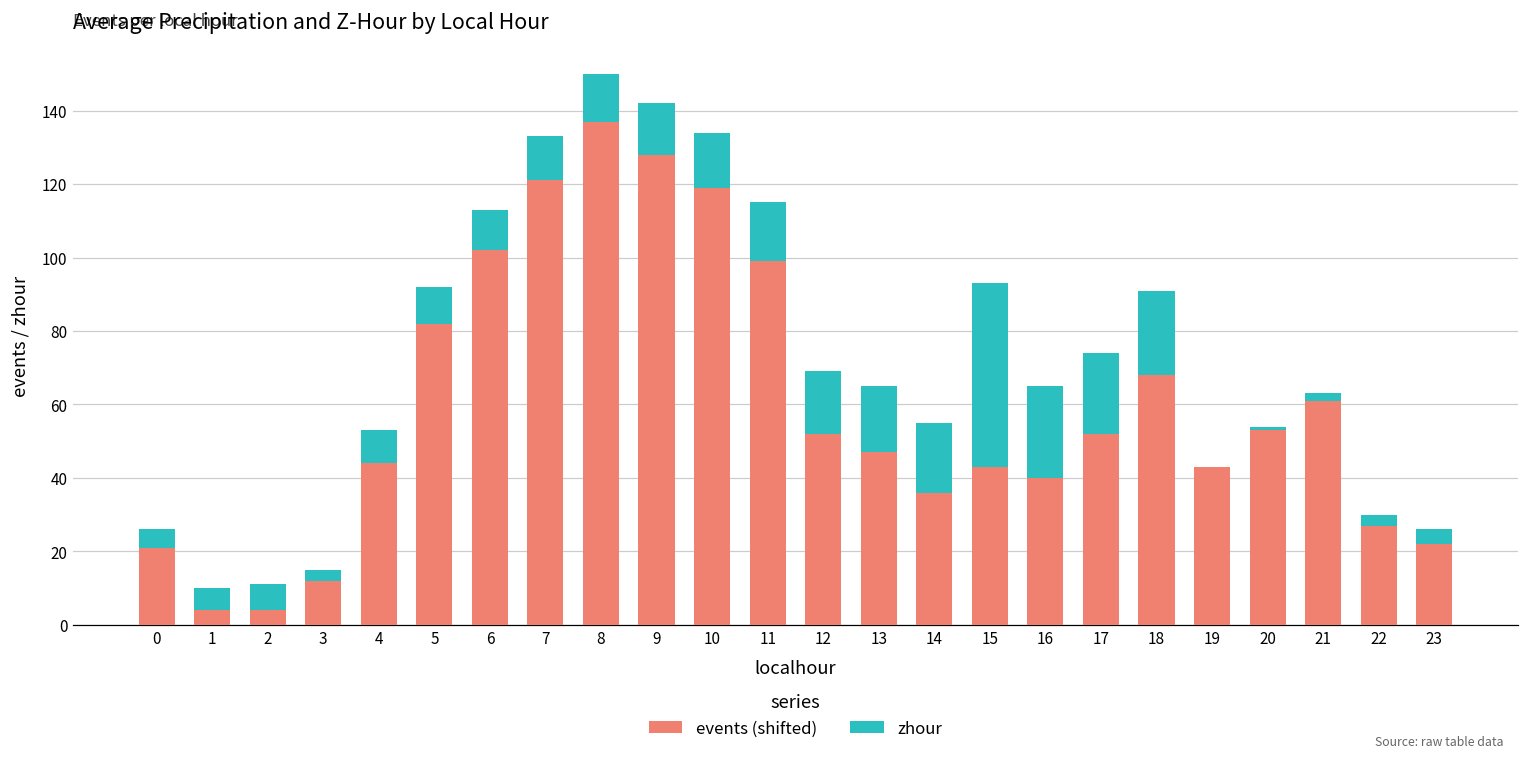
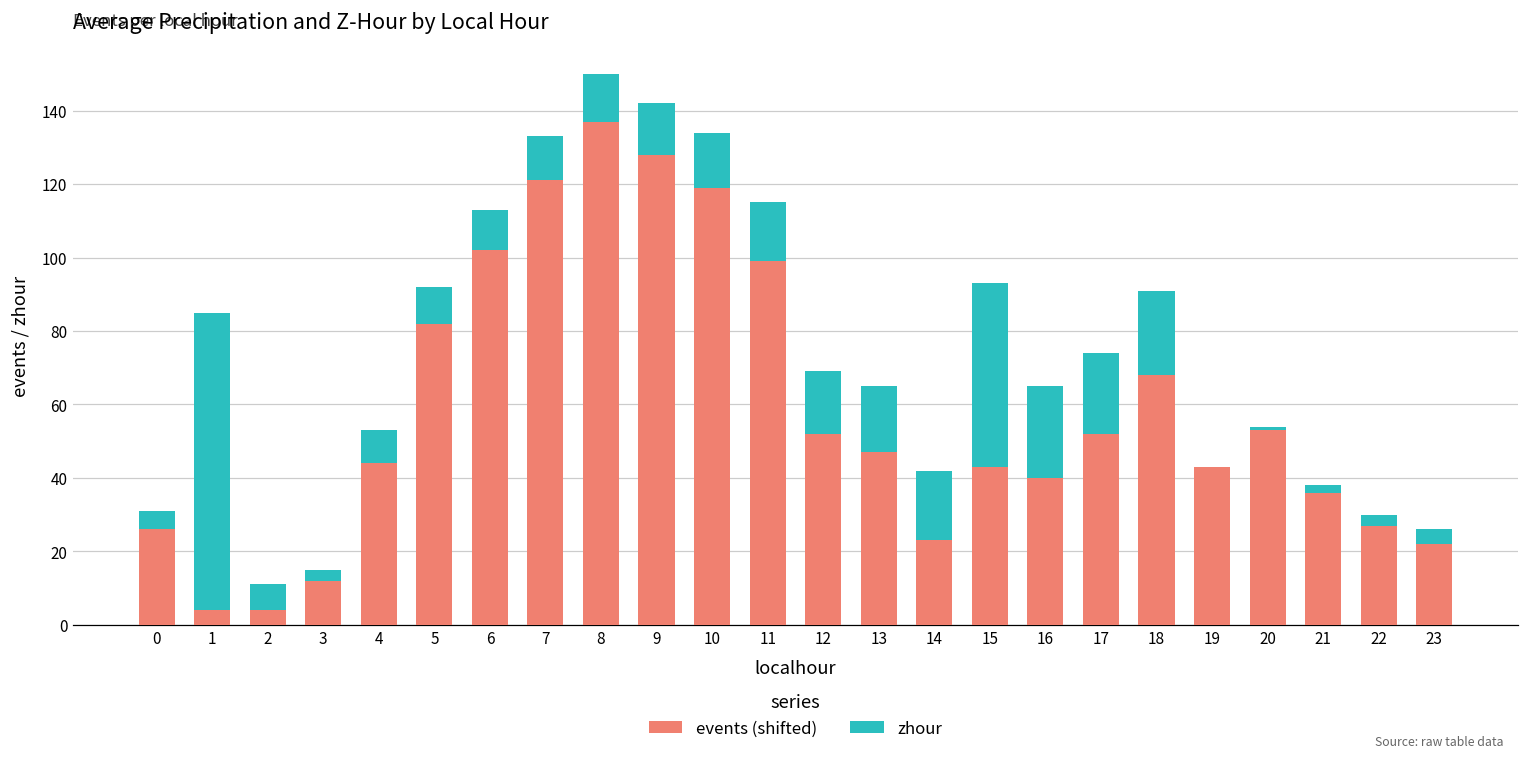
  {
    "events (shifted)": {
-     "0": 21,
+     "0": 26,
      "1": 4,
      "2": 4,
      "3": 12,
      "4": 44,
      "5": 82,
      "6": 102,
      "7": 121,
      "8": 137,
      "9": 128,
      "10": 119,
      "11": 99,
      "12": 52,
      "13": 47,
-     "14": 36,
+     "14": 23,
      "15": 43,
      "16": 40,
      "17": 52,
      "18": 68,
      "19": 43,
      "20": 53,
-     "21": 61,
+     "21": 36,
      "22": 27,
      "23": 22
    },
    "zhour": {
      "0": 5,
-     "1": 6,
+     "1": 81,
      "2": 7,
      "3": 3,
      "4": 9,
      "5": 10,
      "6": 11,
      "7": 12,
      "8": 13,
      "9": 14,
      "10": 15,
      "11": 16,
      "12": 17,
      "13": 18,
      "14": 19,
      "15": 50,
      "16": 25,
      "17": 22,
      "18": 23,
      "19": 0,
      "20": 1,
      "21": 2,
      "22": 3,
      "23": 4
    }
  }
